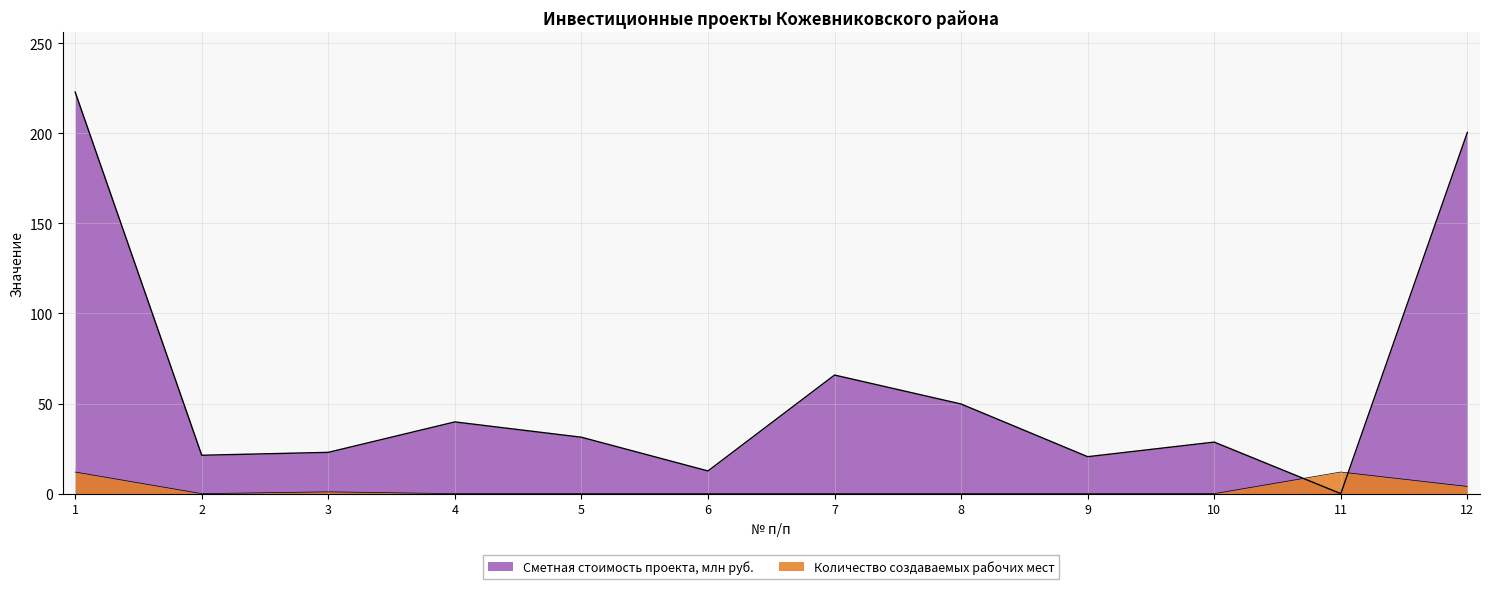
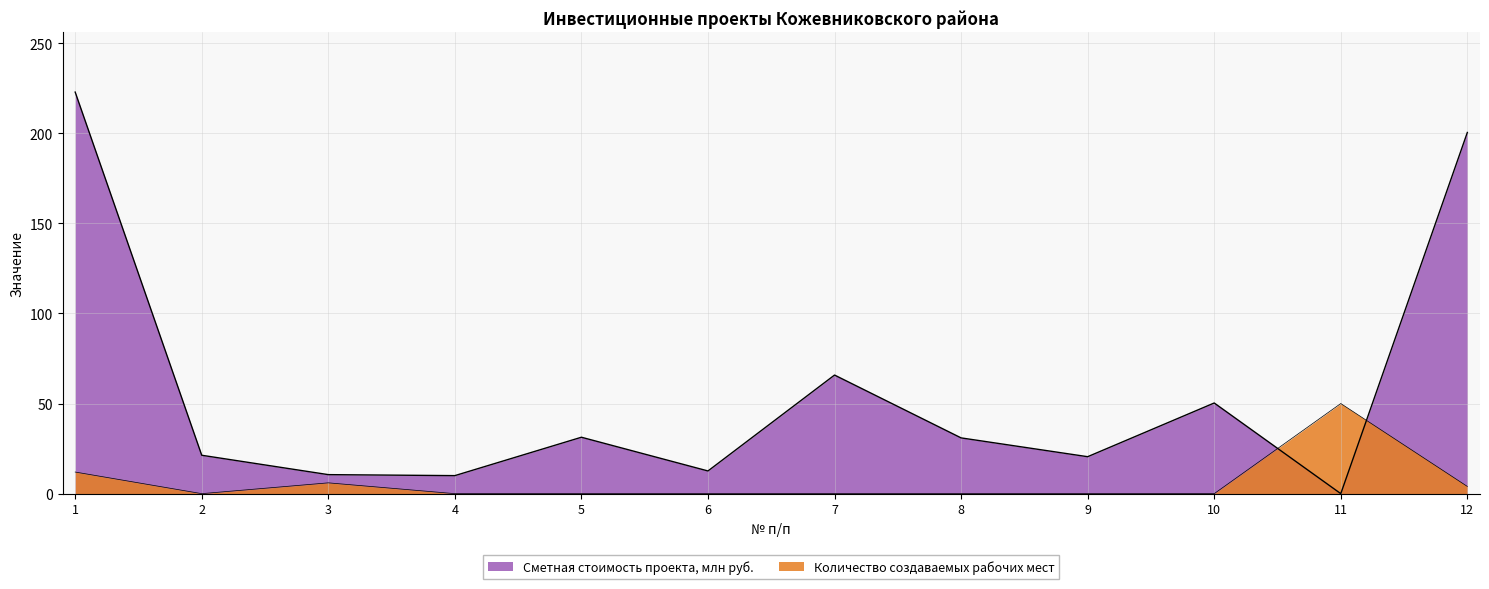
  {
    "Сметная стоимость проекта, млн руб.": {
      "1": 223,
      "2": 21,
-     "3": 23,
-     "4": 40,
+     "3": 11,
+     "4": 10,
      "5": 31,
      "6": 13,
      "7": 66,
-     "8": 50,
+     "8": 31,
      "9": 21,
-     "10": 29,
+     "10": 50,
      "11": 0,
      "12": 200
    },
    "Количество создаваемых рабочих мест": {
      "1": 12,
      "2": 0,
-     "3": 1,
+     "3": 6,
      "4": 0,
      "5": 0,
      "6": 0,
      "7": 0,
      "8": 0,
      "9": 0,
      "10": 0,
-     "11": 12,
+     "11": 50,
      "12": 4
    }
  }
